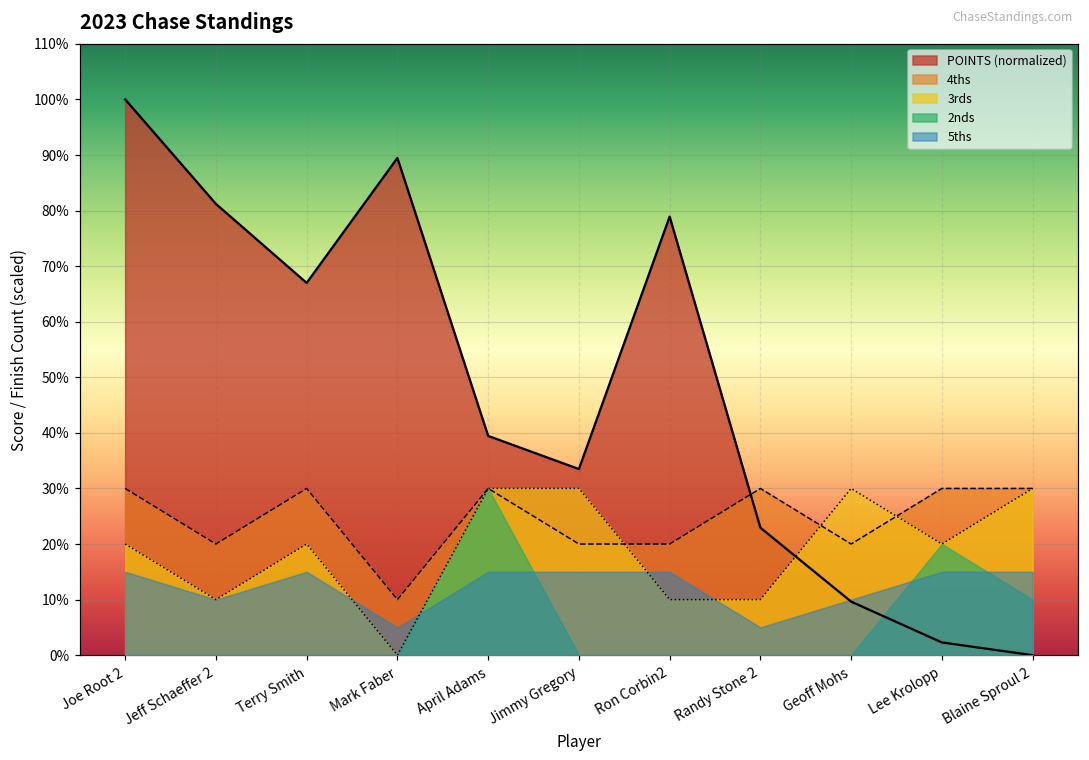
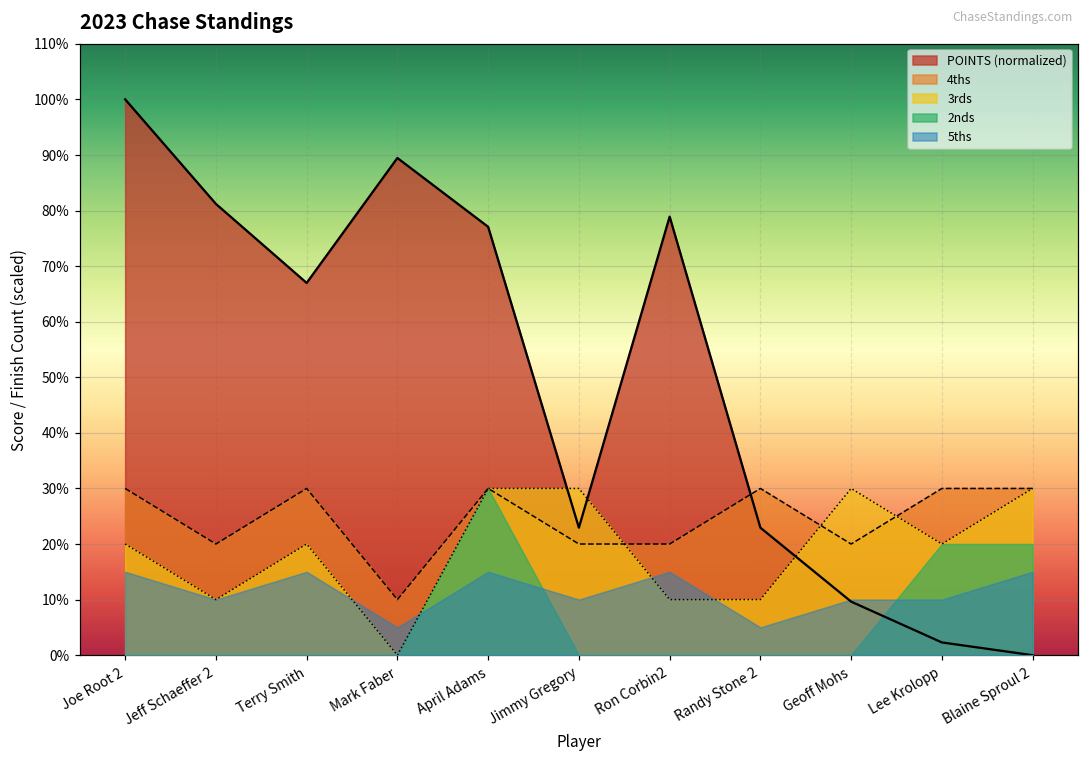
  {
    "POINTS (normalized)": {
      "Joe Root 2": "100%",
      "Jeff Schaeffer 2": "81%",
      "Terry Smith": "67%",
      "Mark Faber": "89%",
-     "April Adams": "39%",
-     "Jimmy Gregory": "33%",
+     "April Adams": "77%",
+     "Jimmy Gregory": "23%",
      "Ron Corbin2": "79%",
      "Randy Stone 2": "23%",
      "Lee Krolopp": "2%",
      "Blaine Sproul 2": "0%"
    },
    "4ths": {
      "Joe Root 2": "30%",
      "Jeff Schaeffer 2": "20%",
      "Terry Smith": "30%",
      "Mark Faber": "10%",
      "Jimmy Gregory": "20%",
      "Ron Corbin2": "20%",
      "Randy Stone 2": "30%",
      "Geoff Mohs": "20%",
      "Lee Krolopp": "30%"
    },
    "3rds": {
      "Joe Root 2": "20%",
      "Terry Smith": "20%",
      "Jimmy Gregory": "30%",
      "Ron Corbin2": "10%",
      "Randy Stone 2": "10%",
      "Geoff Mohs": "30%"
    },
    "2nds": {
      "Joe Root 2": "0%",
      "Jeff Schaeffer 2": "0%",
      "Terry Smith": "0%",
      "Jimmy Gregory": "0%",
      "Ron Corbin2": "0%",
      "Randy Stone 2": "0%",
      "Geoff Mohs": "0%",
-     "Blaine Sproul 2": "10%"
+     "Blaine Sproul 2": "20%"
    },
    "5ths": {
      "Joe Root 2": "15%",
      "Terry Smith": "15%",
      "Mark Faber": "5%",
      "April Adams": "15%",
-     "Jimmy Gregory": "15%",
+     "Jimmy Gregory": "10%",
      "Ron Corbin2": "15%",
      "Randy Stone 2": "5%",
-     "Lee Krolopp": "15%",
+     "Lee Krolopp": "10%",
      "Blaine Sproul 2": "15%"
    }
  }
